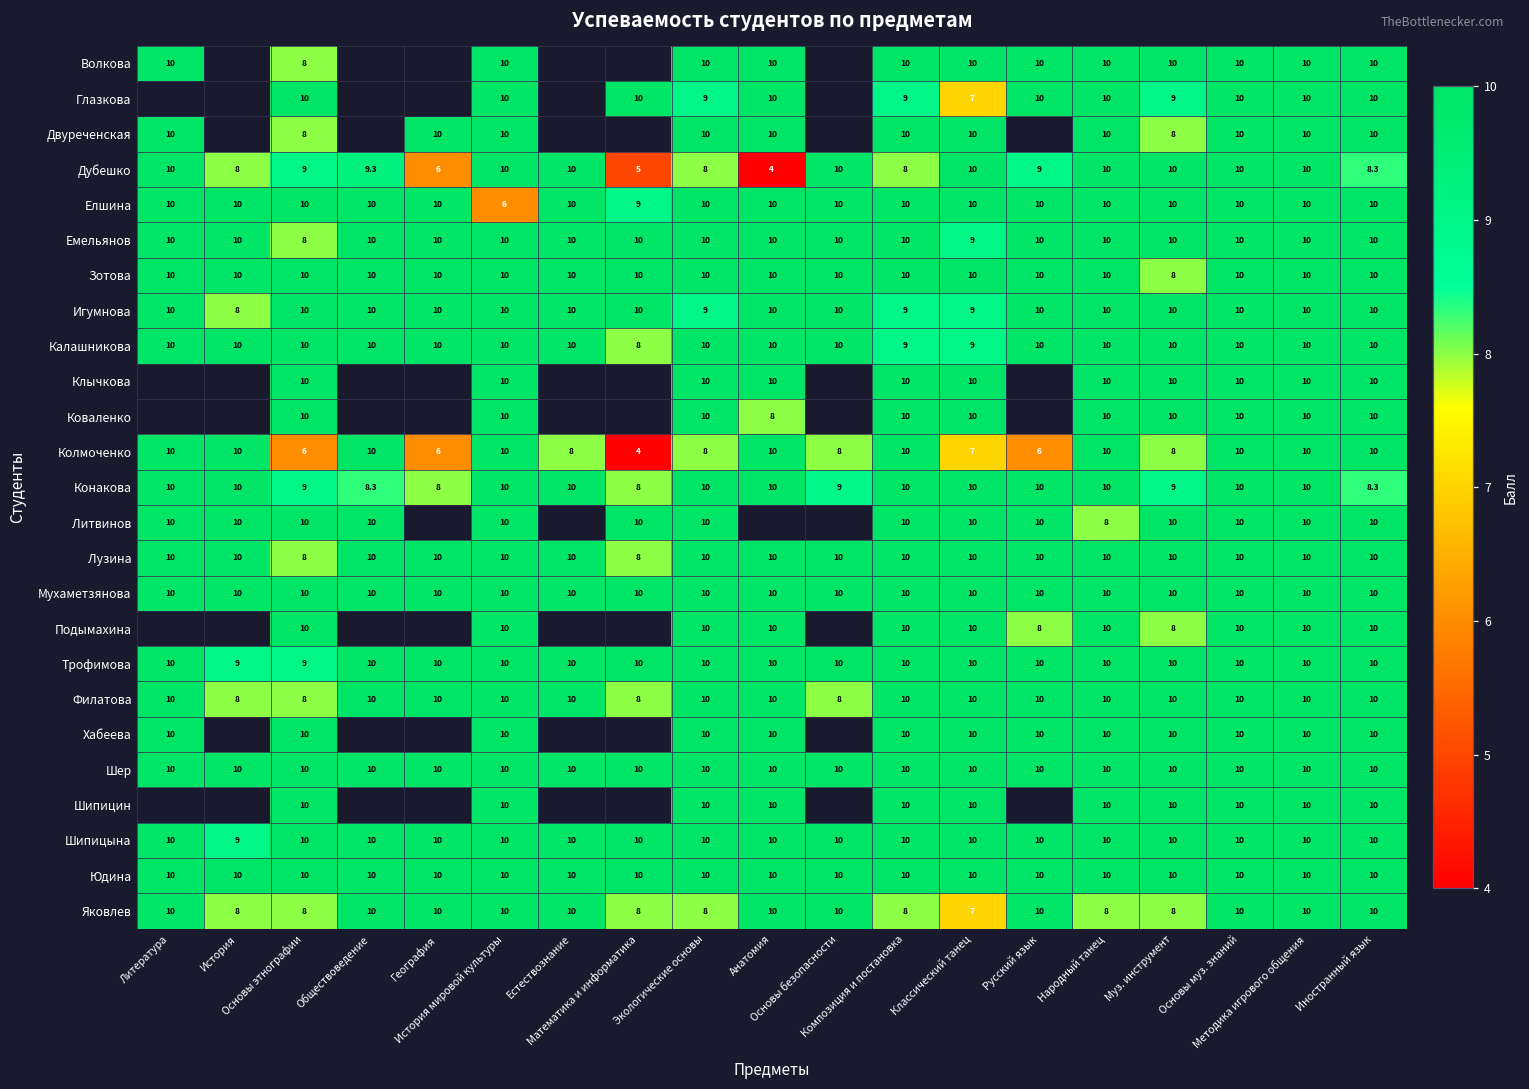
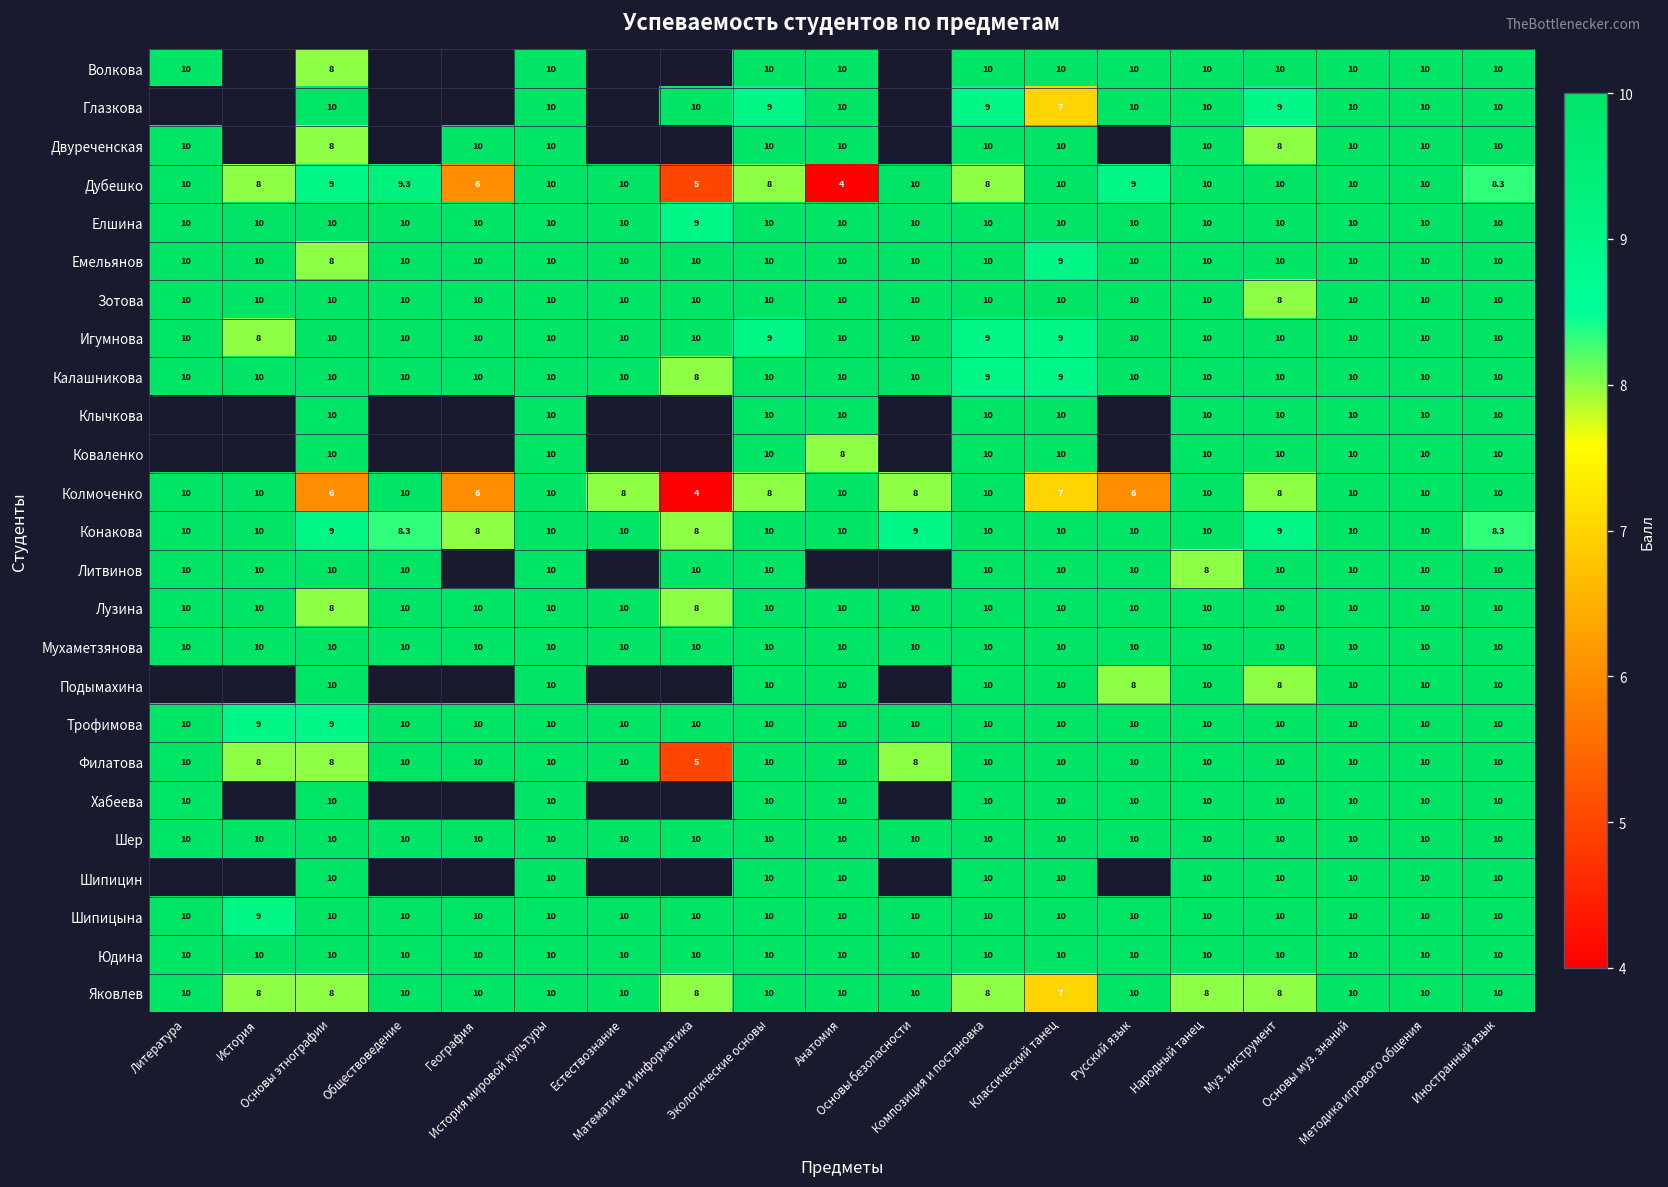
  {
    "Елшина": {
      "Литература": 10,
      "История": 10,
      "Основы этнографии": 10,
      "Обществоведение": 10,
      "География": 10,
-     "История мировой культуры": 6,
+     "История мировой культуры": 10,
      "Естествознание": 10,
      "Математика и информатика": 9,
      "Экологические основы": 10,
      "Анатомия": 10,
      "Основы безопасности": 10,
      "Композиция и постановка": 10,
      "Классический танец": 10,
      "Русский язык": 10,
      "Народный танец": 10,
      "Муз. инструмент": 10,
      "Основы муз. знаний": 10,
      "Методика игрового общения": 10,
      "Иностранный язык": 10
    },
    "Филатова": {
      "Литература": 10,
      "История": 8,
      "Основы этнографии": 8,
      "Обществоведение": 10,
      "География": 10,
      "История мировой культуры": 10,
      "Естествознание": 10,
-     "Математика и информатика": 8,
+     "Математика и информатика": 5,
      "Экологические основы": 10,
      "Анатомия": 10,
      "Основы безопасности": 8,
      "Композиция и постановка": 10,
      "Классический танец": 10,
      "Русский язык": 10,
      "Народный танец": 10,
      "Муз. инструмент": 10,
      "Основы муз. знаний": 10,
      "Методика игрового общения": 10,
      "Иностранный язык": 10
    },
    "Яковлев": {
      "Литература": 10,
      "История": 8,
      "Основы этнографии": 8,
      "Обществоведение": 10,
      "География": 10,
      "История мировой культуры": 10,
      "Естествознание": 10,
      "Математика и информатика": 8,
-     "Экологические основы": 8,
+     "Экологические основы": 10,
      "Анатомия": 10,
      "Основы безопасности": 10,
      "Композиция и постановка": 8,
      "Классический танец": 7,
      "Русский язык": 10,
      "Народный танец": 8,
      "Муз. инструмент": 8,
      "Основы муз. знаний": 10,
      "Методика игрового общения": 10,
      "Иностранный язык": 10
    }
  }
